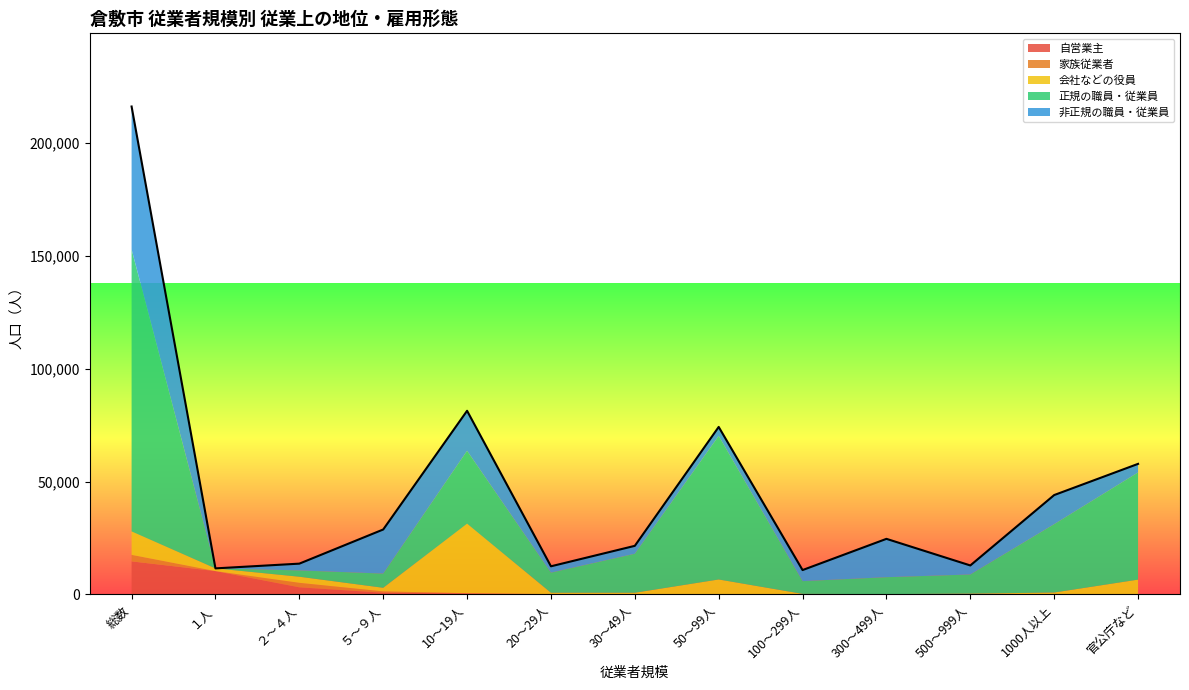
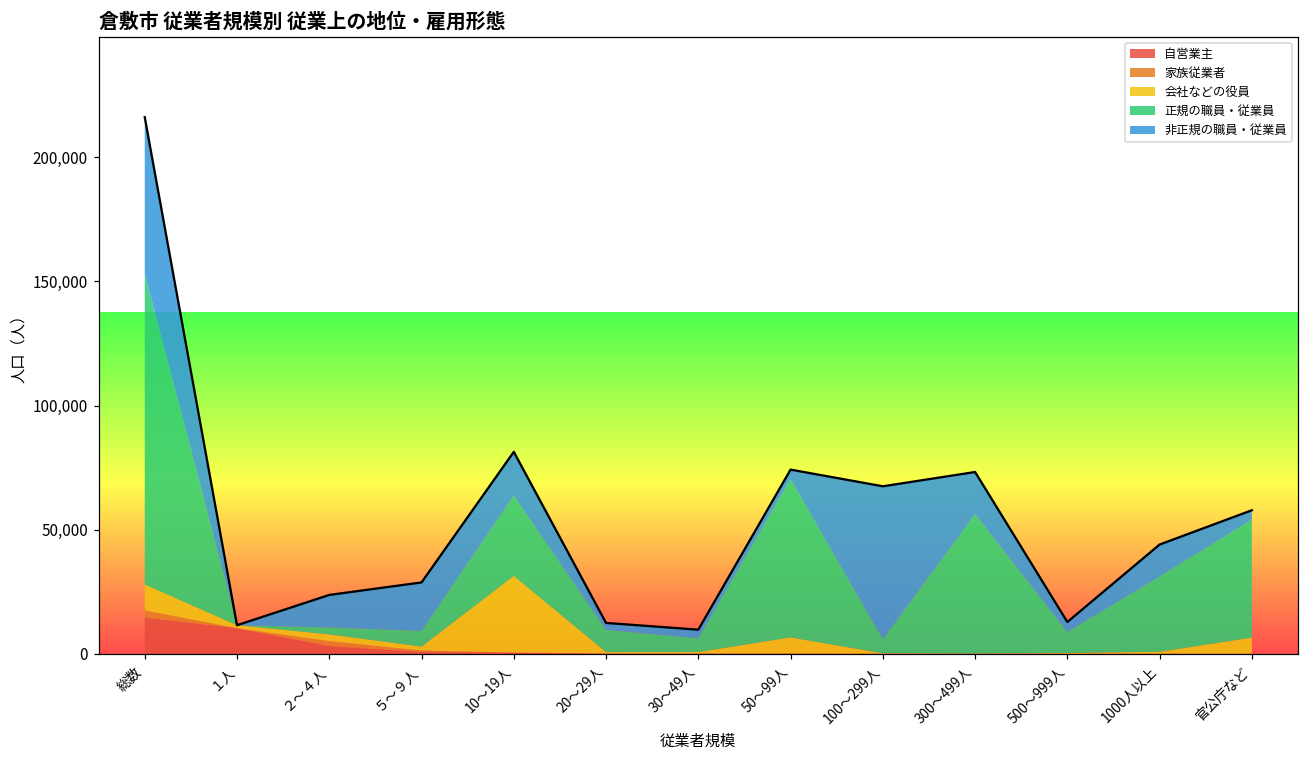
  {
    "会社などの役員": {
      "総数": "10,000",
      "２～４人": "3,000",
      "５～９人": "2,000",
      "10～19人": "31,000",
      "50～99人": "6,000",
      "官公庁など": "7,000"
    },
    "正規の職員・従業員": {
      "総数": "125,000",
      "２～４人": "3,000",
      "５～９人": "6,000",
      "10～19人": "32,000",
      "20～29人": "9,000",
-     "30～49人": "17,000",
+     "30～49人": "6,000",
      "50～99人": "64,000",
      "100～299人": "6,000",
-     "300～499人": "8,000",
+     "300～499人": "56,000",
      "500～999人": "9,000",
      "1000人以上": "30,000",
      "官公庁など": "48,000"
    },
    "非正規の職員・従業員": {
      "総数": "63,000",
-     "２～４人": "3,000",
+     "２～４人": "13,000",
      "５～９人": "20,000",
      "10～19人": "18,000",
      "20～29人": "3,000",
      "30～49人": "4,000",
      "50～99人": "4,000",
-     "100～299人": "5,000",
+     "100～299人": "62,000",
      "300～499人": "17,000",
      "500～999人": "4,000",
      "1000人以上": "13,000",
      "官公庁など": "4,000"
    }
  }
